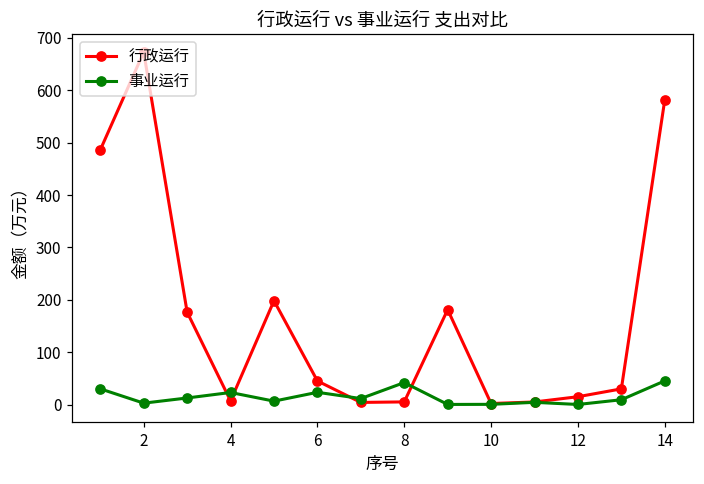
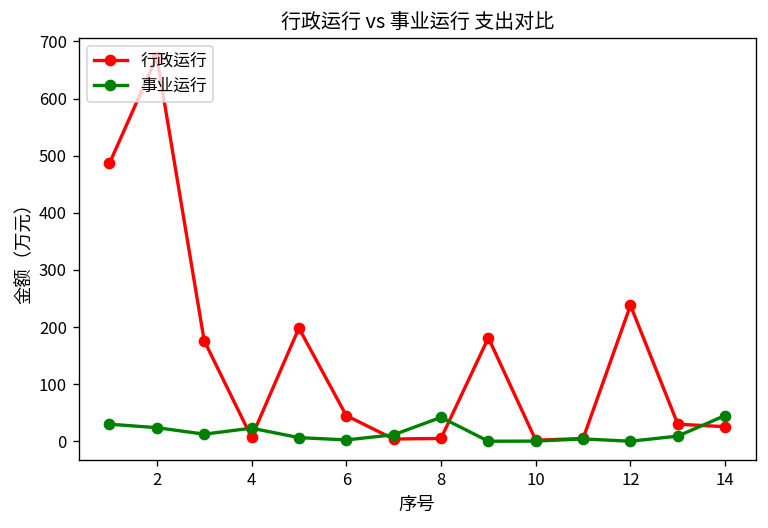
  {
    "行政运行": {
      "4": 10,
      "6": 50,
      "8": 10,
-     "12": 20,
-     "14": 580
+     "12": 240,
+     "14": 30
    },
    "事业运行": {
-     "2": 0,
+     "2": 20,
      "4": 20,
-     "6": 20,
+     "6": 0,
      "8": 40,
      "12": 0,
      "14": 50
    }
  }
